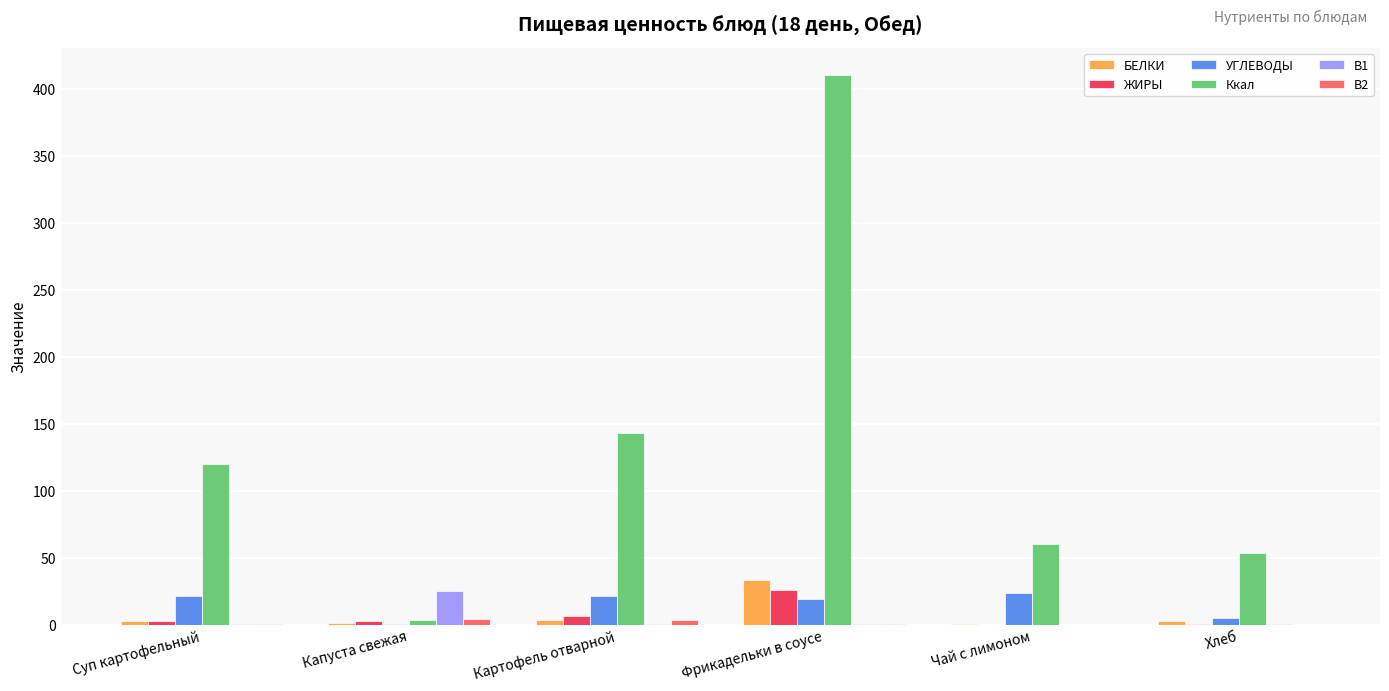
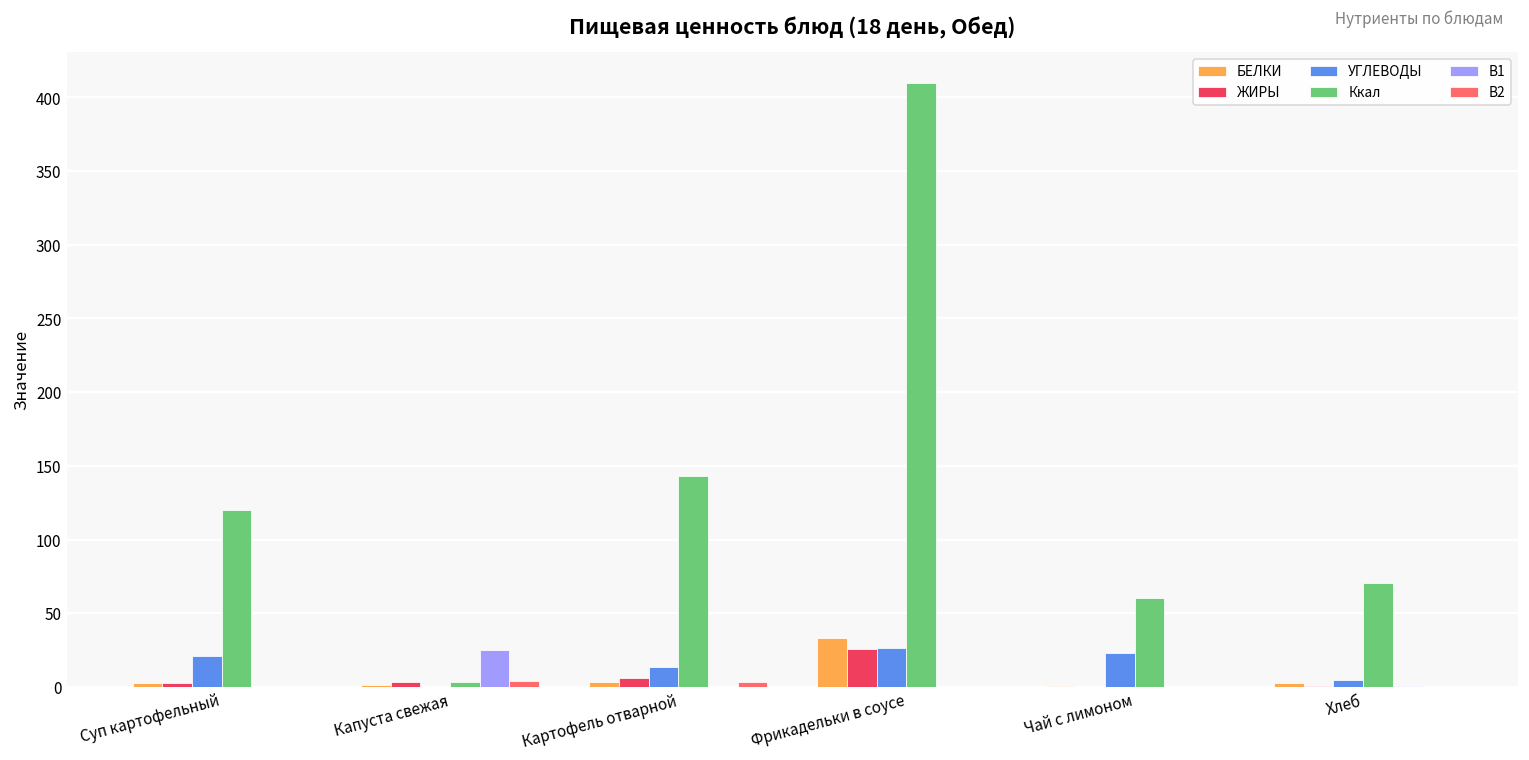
  {
    "БЕЛКИ": {
      "Суп картофельный": 3,
      "Картофель отварной": 3,
      "Фрикадельки в соусе": 33,
      "Хлеб": 2
    },
    "УГЛЕВОДЫ": {
      "Суп картофельный": 21,
-     "Картофель отварной": 21,
-     "Фрикадельки в соусе": 19,
+     "Картофель отварной": 13,
+     "Фрикадельки в соусе": 26,
      "Чай с лимоном": 23,
      "Хлеб": 5
    },
    "Ккал": {
      "Суп картофельный": 120,
      "Капуста свежая": 3,
      "Картофель отварной": 143,
      "Фрикадельки в соусе": 410,
      "Чай с лимоном": 60,
-     "Хлеб": 54
+     "Хлеб": 71
    },
    "В1": {
      "Капуста свежая": 25
    }
  }
